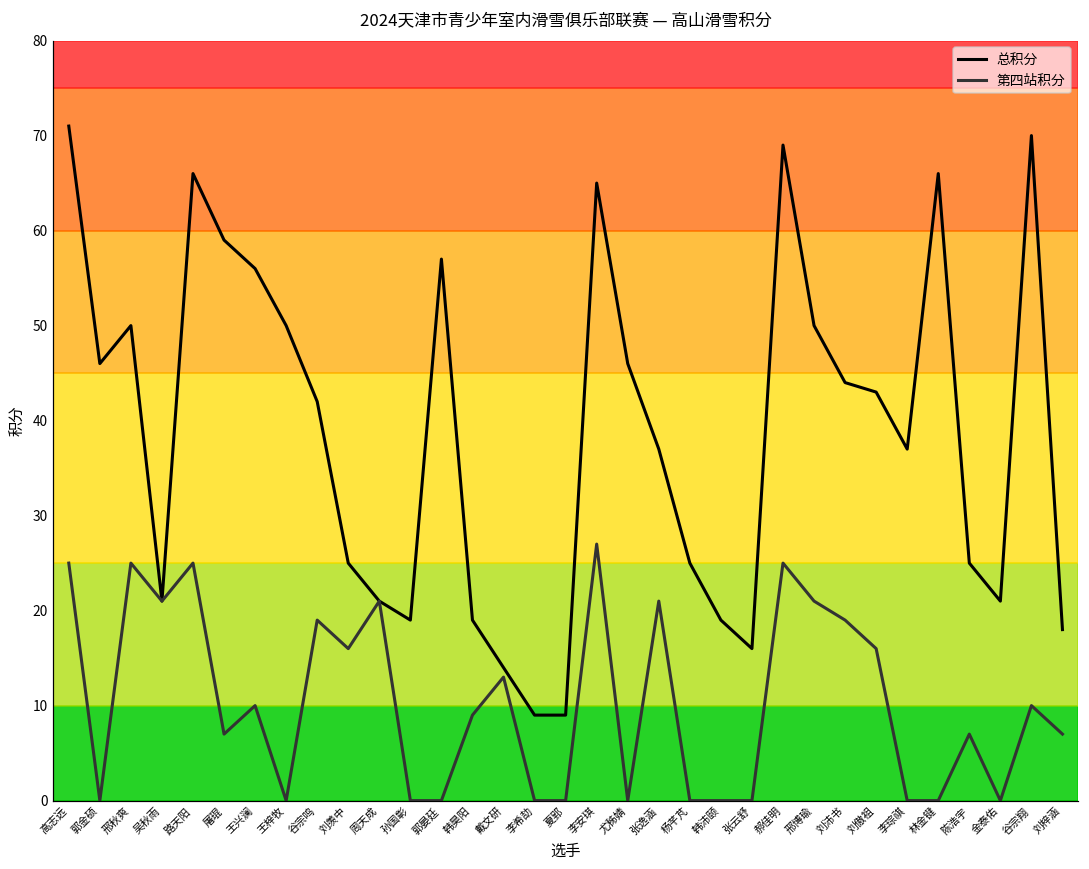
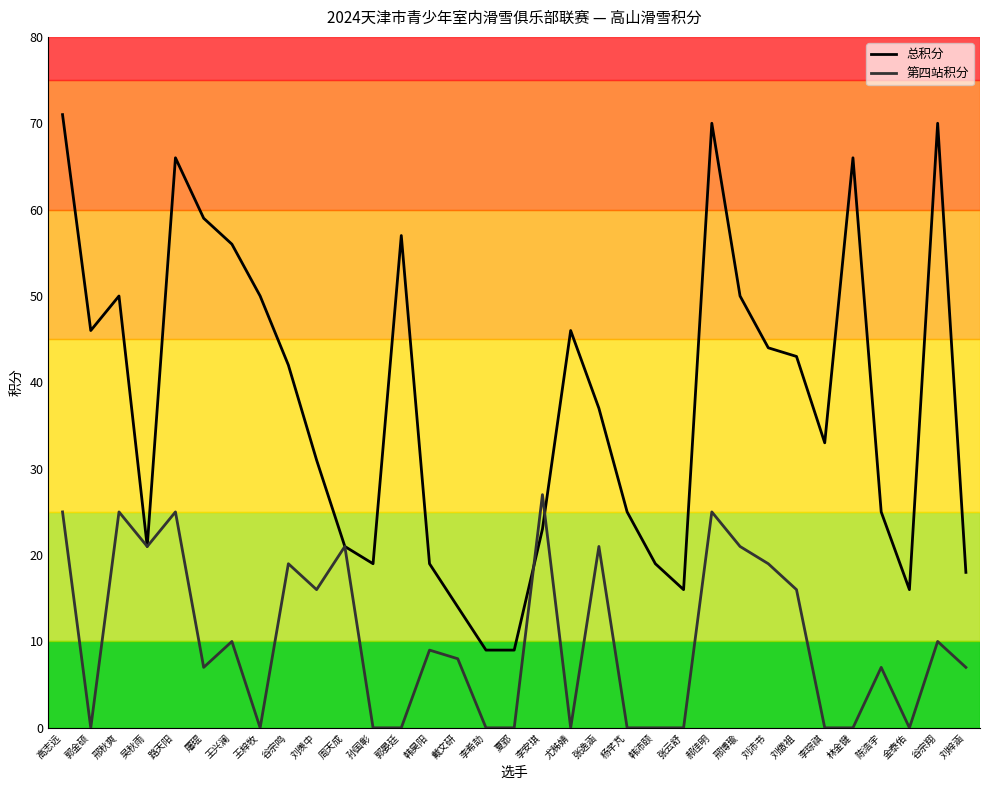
  {
    "总积分": {
      "高志远": 71,
      "郭金硕": 46,
      "邢秋爽": 50,
      "路天阳": 66,
      "屠琨": 59,
      "王兴澜": 56,
      "王梓牧": 50,
      "谷宗鸣": 42,
-     "刘羡中": 25,
+     "刘羡中": 31,
      "孙国彰": 19,
      "郭晏廷": 57,
      "韩昊阳": 19,
      "戴文研": 14,
      "李希劼": 9,
      "夏郢": 9,
-     "李安琪": 65,
+     "李安琪": 23,
      "尤秭婧": 46,
      "张逸涵": 37,
      "杨芊芃": 25,
      "韩沛颐": 19,
      "张云舒": 16,
-     "郝佳明": 69,
+     "郝佳明": 70,
      "邢博瑜": 50,
      "刘沛书": 44,
      "刘傲祖": 43,
-     "李琮祺": 37,
+     "李琮祺": 33,
      "林金键": 66,
      "陈浩宇": 25,
-     "金泰佑": 21,
+     "金泰佑": 16,
      "谷宗翔": 70,
      "刘梓涵": 18
    },
    "第四站积分": {
      "高志远": 25,
      "郭金硕": 0,
      "邢秋爽": 25,
      "路天阳": 25,
      "屠琨": 7,
      "王兴澜": 10,
      "王梓牧": 0,
      "谷宗鸣": 19,
      "刘羡中": 16,
      "孙国彰": 0,
      "郭晏廷": 0,
      "韩昊阳": 9,
-     "戴文研": 13,
+     "戴文研": 8,
      "李希劼": 0,
      "夏郢": 0,
      "李安琪": 27,
      "尤秭婧": 0,
      "张逸涵": 21,
      "杨芊芃": 0,
      "韩沛颐": 0,
      "张云舒": 0,
      "郝佳明": 25,
      "邢博瑜": 21,
      "刘沛书": 19,
      "刘傲祖": 16,
      "李琮祺": 0,
      "林金键": 0,
      "陈浩宇": 7,
      "金泰佑": 0,
      "谷宗翔": 10,
      "刘梓涵": 7
    }
  }
